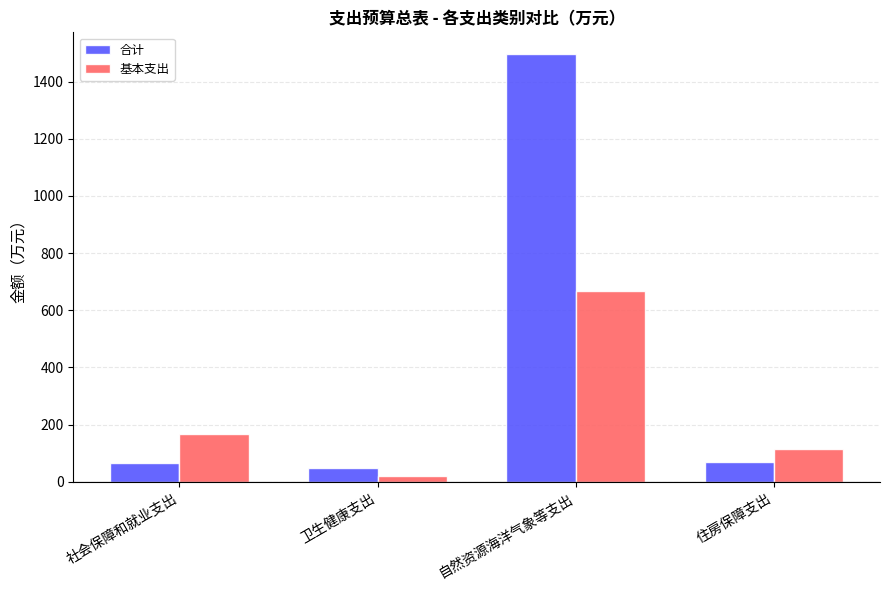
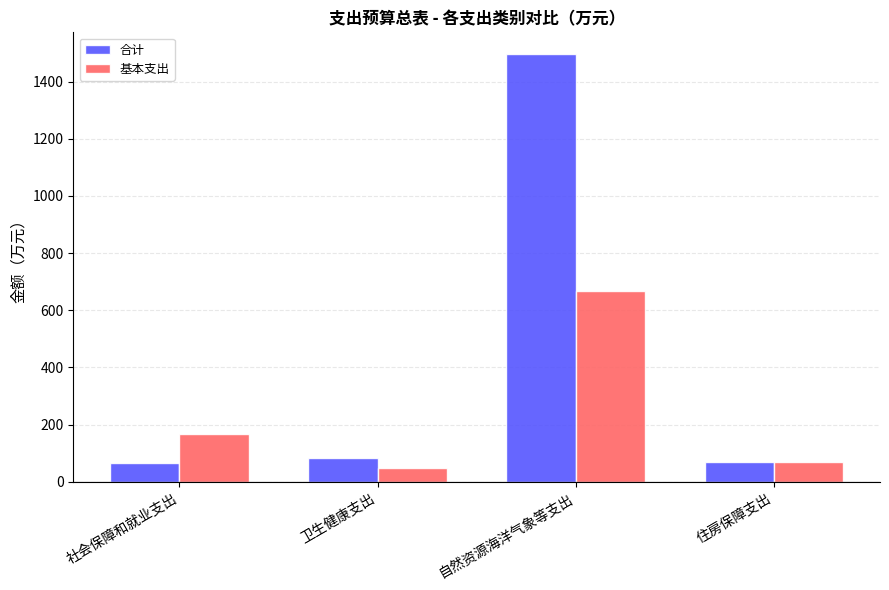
  {
    "合计": {
      "社会保障和就业支出": 70,
-     "卫生健康支出": 50,
+     "卫生健康支出": 80,
      "自然资源海洋气象等支出": 1500,
      "住房保障支出": 70
    },
    "基本支出": {
      "社会保障和就业支出": 170,
-     "卫生健康支出": 20,
+     "卫生健康支出": 50,
      "自然资源海洋气象等支出": 670,
-     "住房保障支出": 110
+     "住房保障支出": 70
    }
  }
